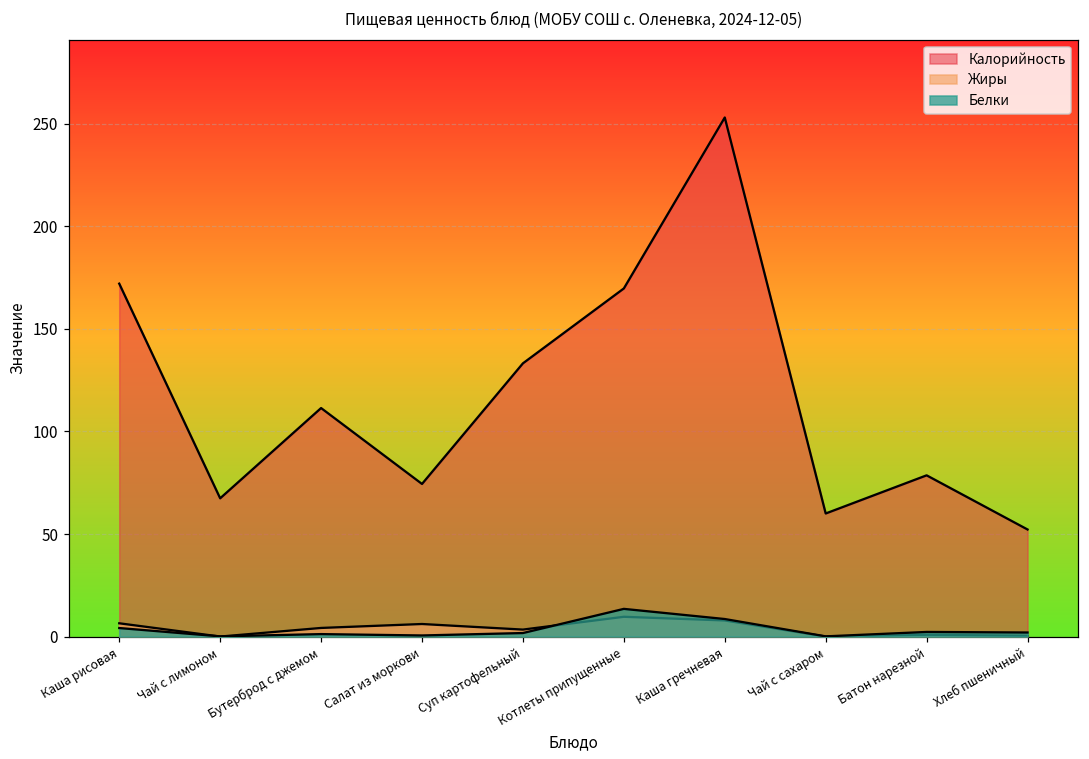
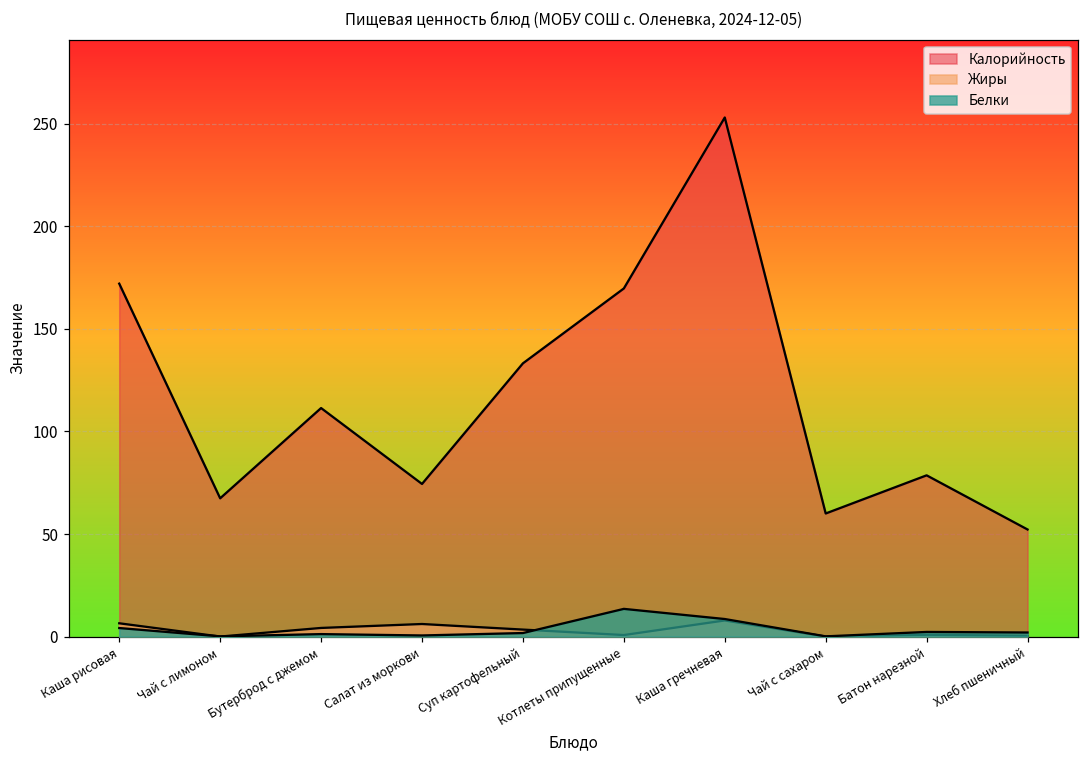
  {
    "Калорийность": {
      "Каша рисовая": 172,
      "Чай с лимоном": 67,
      "Бутерброд с джемом": 111,
      "Салат из моркови": 74,
      "Суп картофельный": 133,
      "Котлеты припущенные": 170,
      "Каша гречневая": 253,
      "Чай с сахаром": 60,
      "Батон нарезной": 79,
      "Хлеб пшеничный": 52
    },
    "Жиры": {
      "Каша рисовая": 6,
      "Бутерброд с джемом": 4,
      "Салат из моркови": 6,
      "Суп картофельный": 3,
-     "Котлеты припущенные": 10,
+     "Котлеты припущенные": 1,
      "Батон нарезной": 1,
      "Хлеб пшеничный": 0
    },
    "Белки": {
      "Каша рисовая": 4,
      "Бутерброд с джемом": 1,
      "Салат из моркови": 1,
      "Суп картофельный": 2,
      "Котлеты припущенные": 14,
      "Батон нарезной": 2,
      "Хлеб пшеничный": 2
    }
  }
